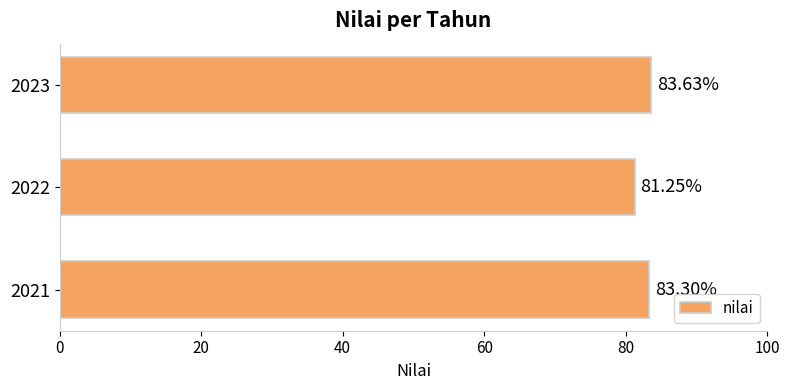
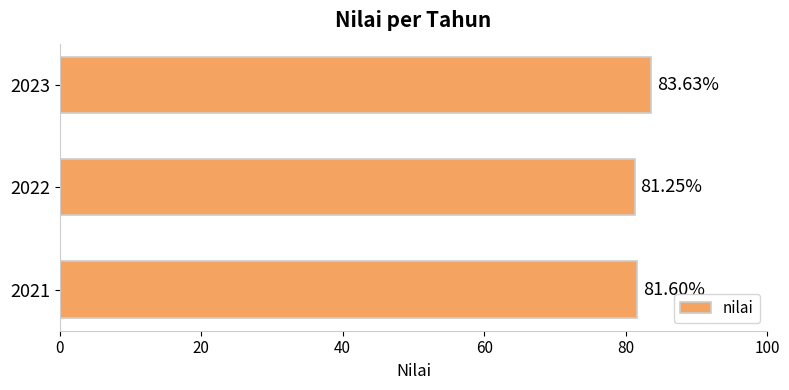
  {
    "2023": "83.63%",
    "2022": "81.25%",
-   "2021": "83.30%"
+   "2021": "81.60%"
  }
